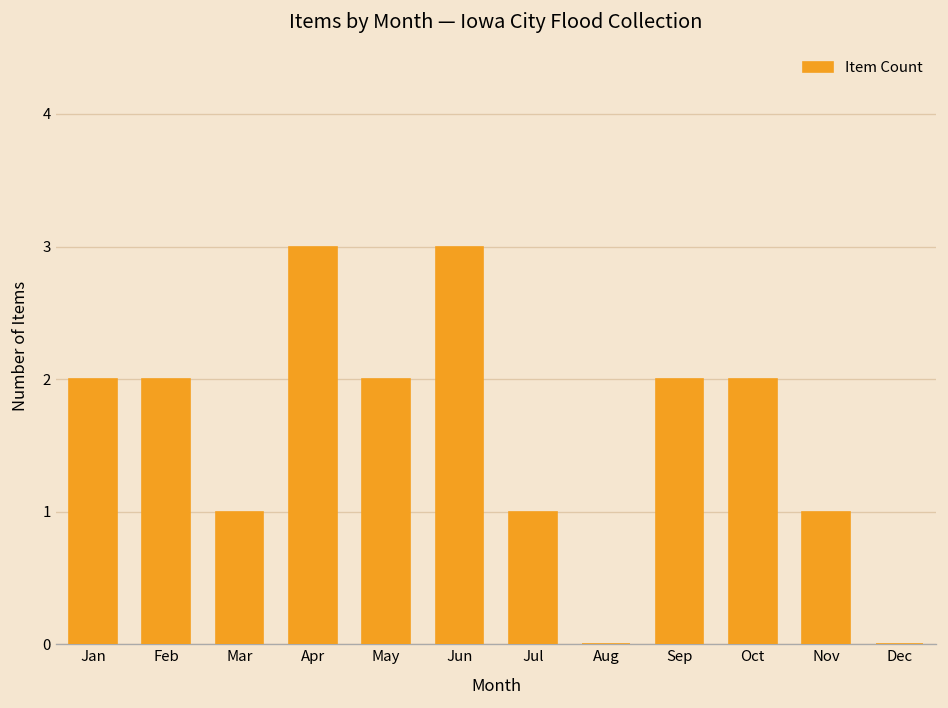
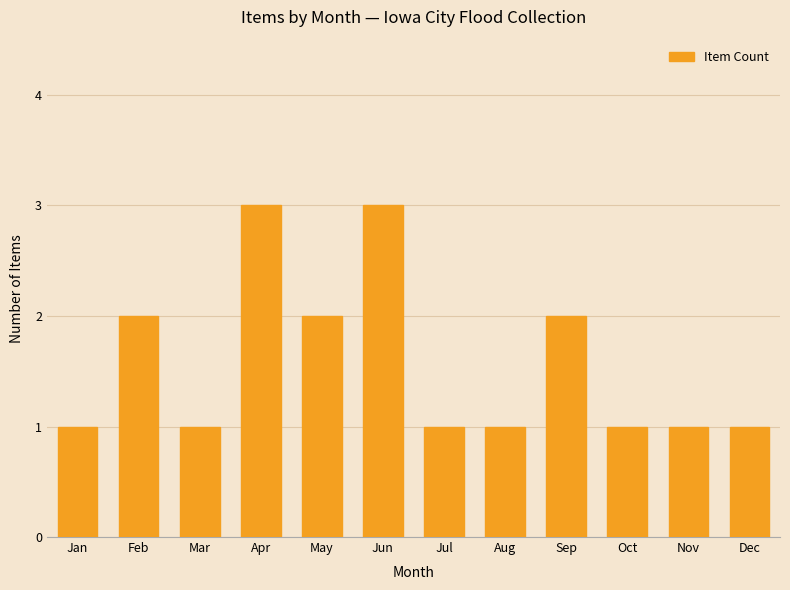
  {
-   "Jan": 2,
+   "Jan": 1,
    "Feb": 2,
    "Mar": 1,
    "Apr": 3,
    "May": 2,
    "Jun": 3,
    "Jul": 1,
-   "Aug": 0,
+   "Aug": 1,
    "Sep": 2,
-   "Oct": 2,
+   "Oct": 1,
    "Nov": 1,
-   "Dec": 0
+   "Dec": 1
  }
